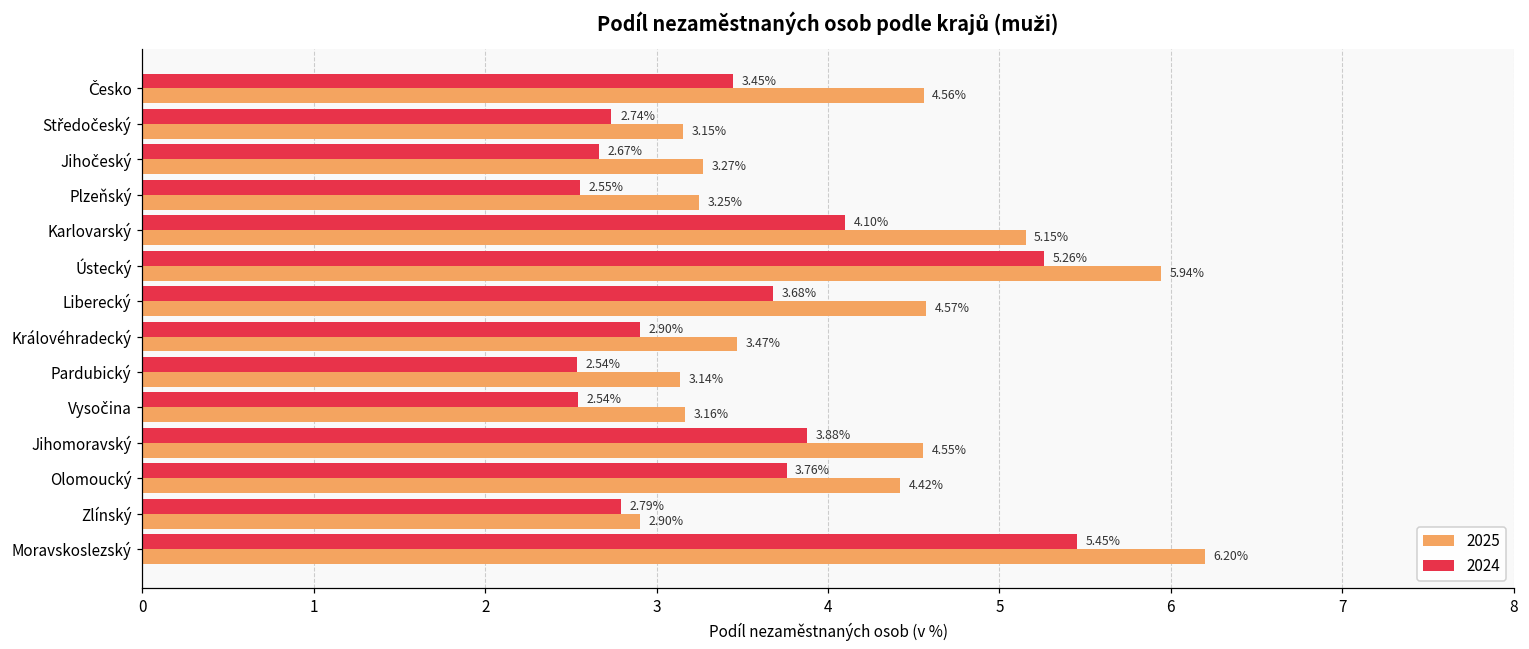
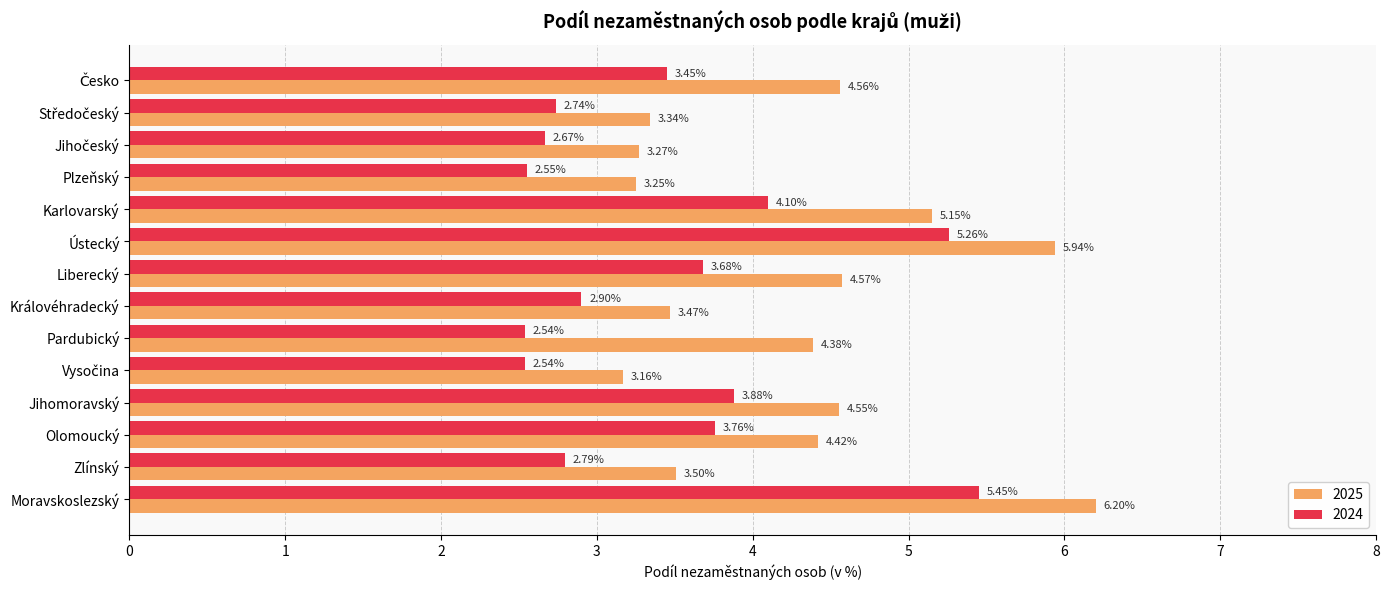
  {
    "2025": {
      "Česko": "4.56%",
-     "Středočeský": "3.15%",
+     "Středočeský": "3.34%",
      "Jihočeský": "3.27%",
      "Plzeňský": "3.25%",
      "Karlovarský": "5.15%",
      "Ústecký": "5.94%",
      "Liberecký": "4.57%",
      "Královéhradecký": "3.47%",
-     "Pardubický": "3.14%",
+     "Pardubický": "4.38%",
      "Vysočina": "3.16%",
      "Jihomoravský": "4.55%",
      "Olomoucký": "4.42%",
-     "Zlínský": "2.90%",
+     "Zlínský": "3.50%",
      "Moravskoslezský": "6.20%"
    },
    "2024": {
      "Česko": "3.45%",
      "Středočeský": "2.74%",
      "Jihočeský": "2.67%",
      "Plzeňský": "2.55%",
      "Karlovarský": "4.10%",
      "Ústecký": "5.26%",
      "Liberecký": "3.68%",
      "Královéhradecký": "2.90%",
      "Pardubický": "2.54%",
      "Vysočina": "2.54%",
      "Jihomoravský": "3.88%",
      "Olomoucký": "3.76%",
      "Zlínský": "2.79%",
      "Moravskoslezský": "5.45%"
    }
  }
